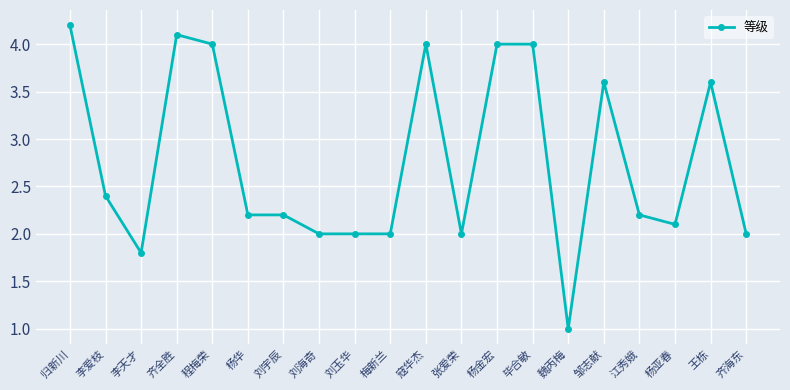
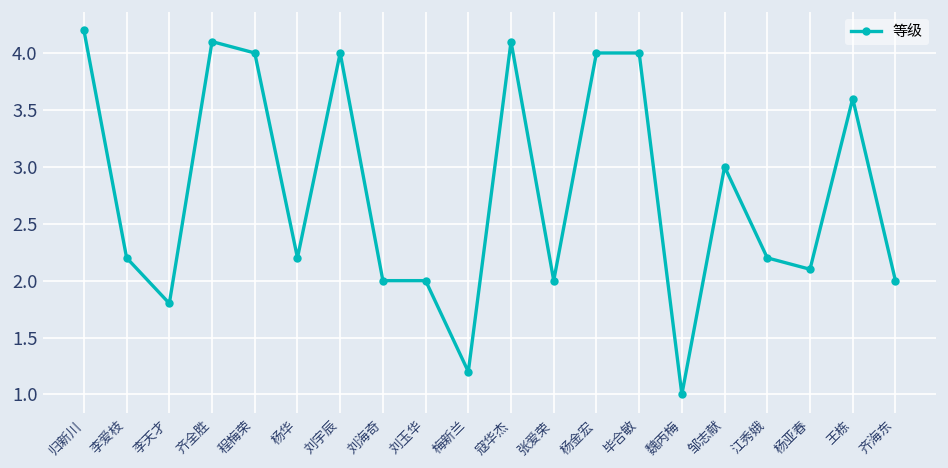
  {
    "归新川": 4.2,
-   "李爱枝": 2.4,
+   "李爱枝": 2.2,
    "李天才": 1.8,
    "齐全胜": 4.1,
    "程梅荣": 4.0,
    "杨华": 2.2,
-   "刘宇辰": 2.2,
+   "刘宇辰": 4.0,
    "刘海奇": 2.0,
    "刘玉华": 2.0,
-   "梅新兰": 2.0,
-   "寇华杰": 4.0,
+   "梅新兰": 1.2,
+   "寇华杰": 4.1,
    "张爱荣": 2.0,
    "杨金宏": 4.0,
    "毕合敏": 4.0,
    "魏丙梅": 1.0,
-   "邹志献": 3.6,
+   "邹志献": 3.0,
    "江秀娥": 2.2,
    "杨亚春": 2.1,
    "王栋": 3.6,
    "齐海东": 2.0
  }
